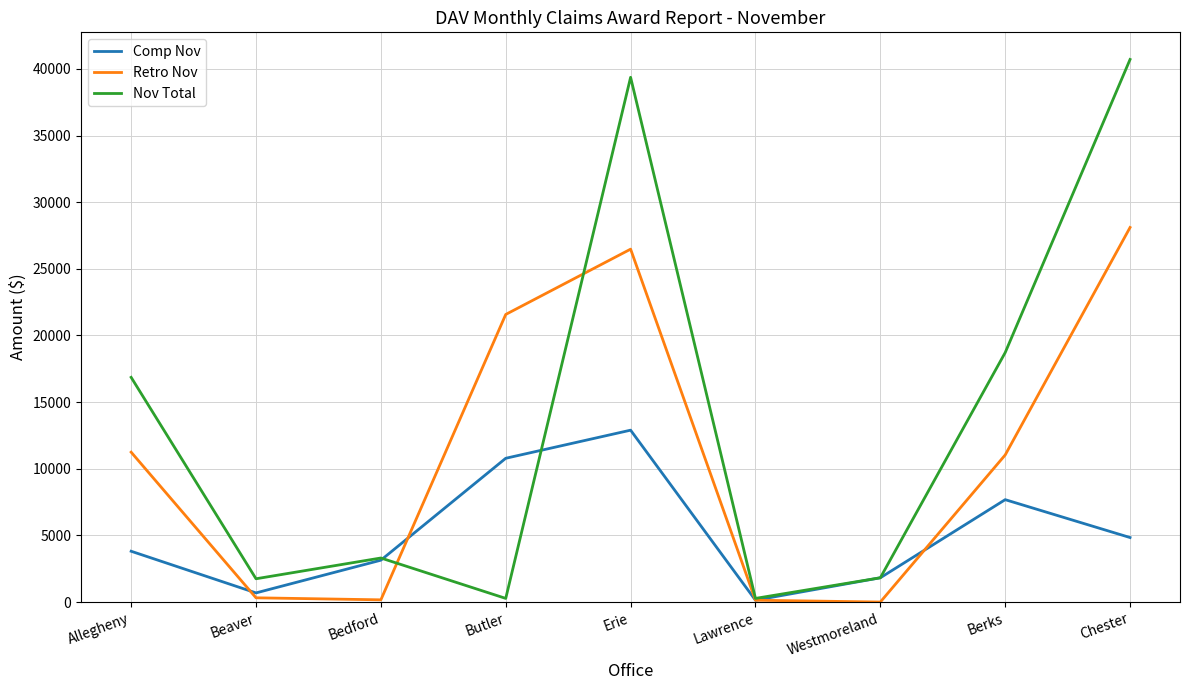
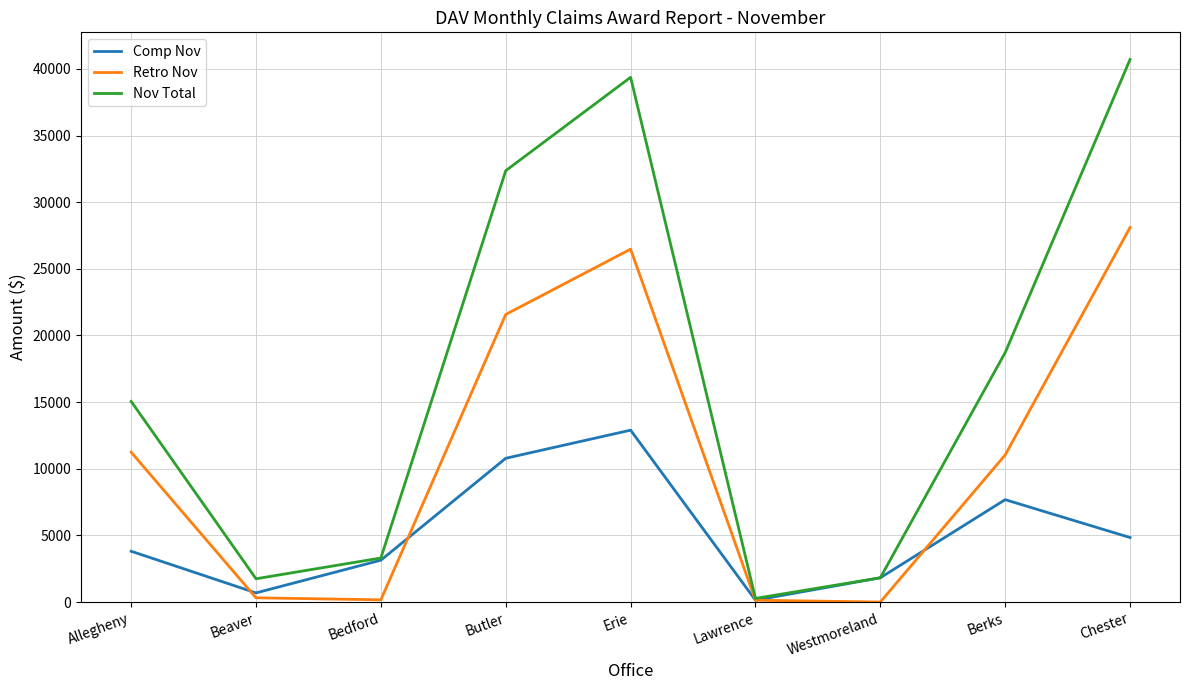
  {
    "Comp Nov": {
      "Allegheny": 3800,
      "Beaver": 700,
      "Butler": 10800,
      "Erie": 12900,
      "Berks": 7700,
      "Chester": 4800
    },
    "Retro Nov": {
      "Allegheny": 11200,
      "Beaver": 300,
      "Bedford": 200,
      "Butler": 21600,
      "Erie": 26500,
      "Westmoreland": 0,
      "Berks": 11000,
      "Chester": 28100
    },
    "Nov Total": {
-     "Allegheny": 16900,
+     "Allegheny": 15100,
      "Beaver": 1700,
-     "Butler": 300,
+     "Butler": 32400,
      "Erie": 39400,
      "Berks": 18700,
      "Chester": 40700
    }
  }
